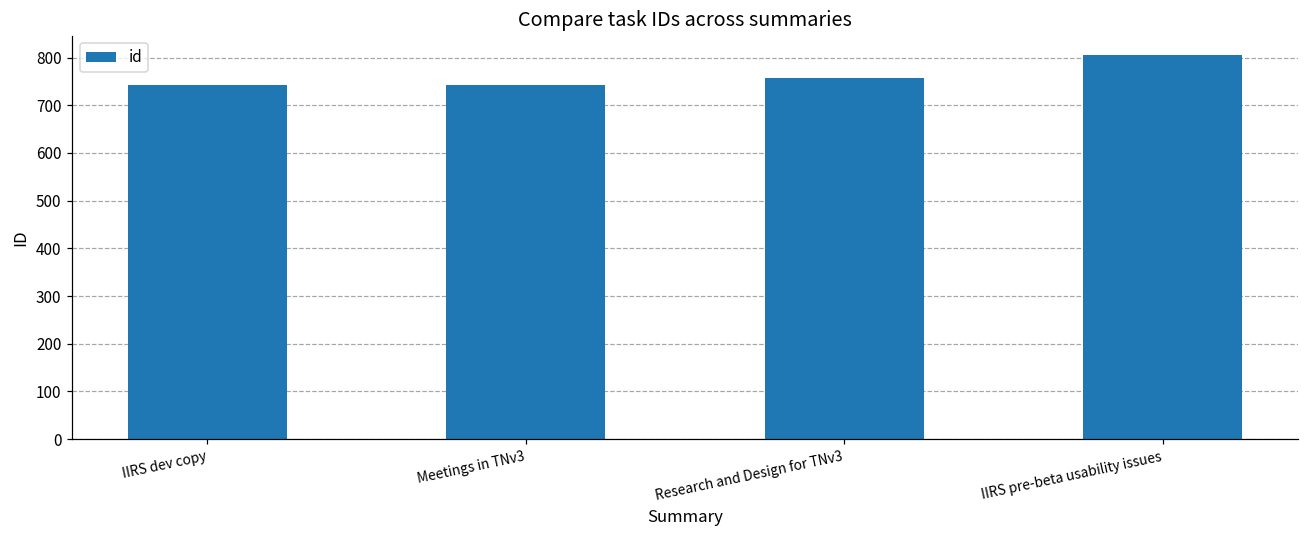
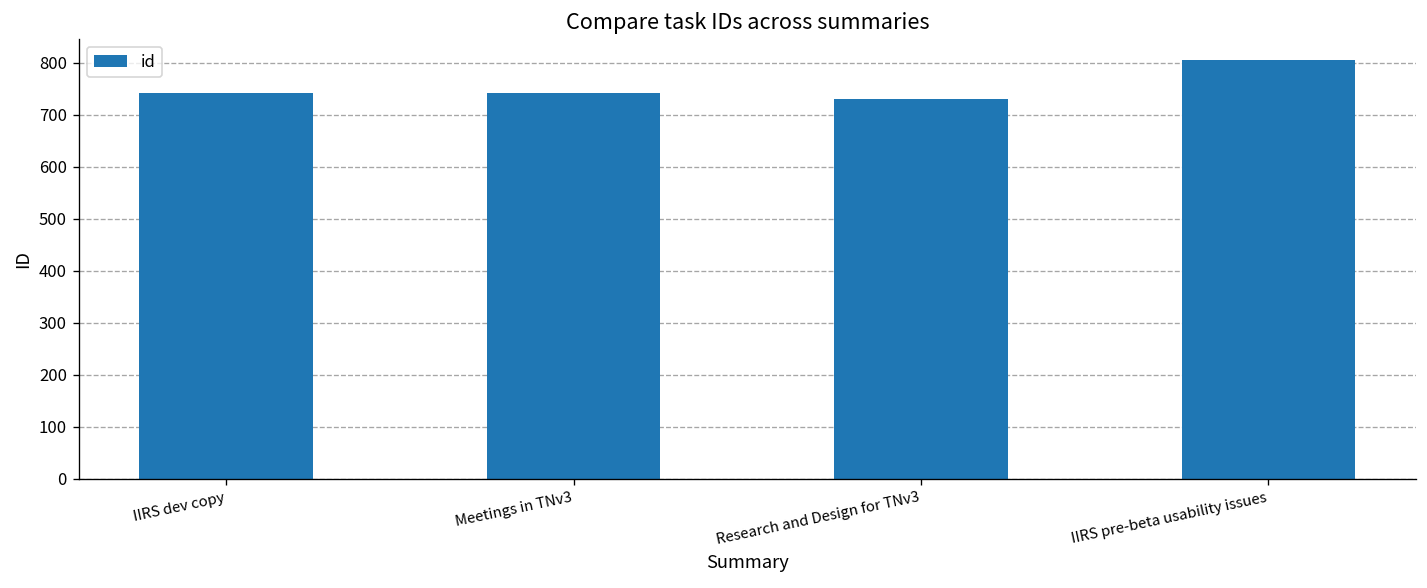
  {
    "IIRS dev copy": 740,
    "Meetings in TNv3": 740,
-   "Research and Design for TNv3": 760,
+   "Research and Design for TNv3": 730,
    "IIRS pre-beta usability issues": 810
  }
